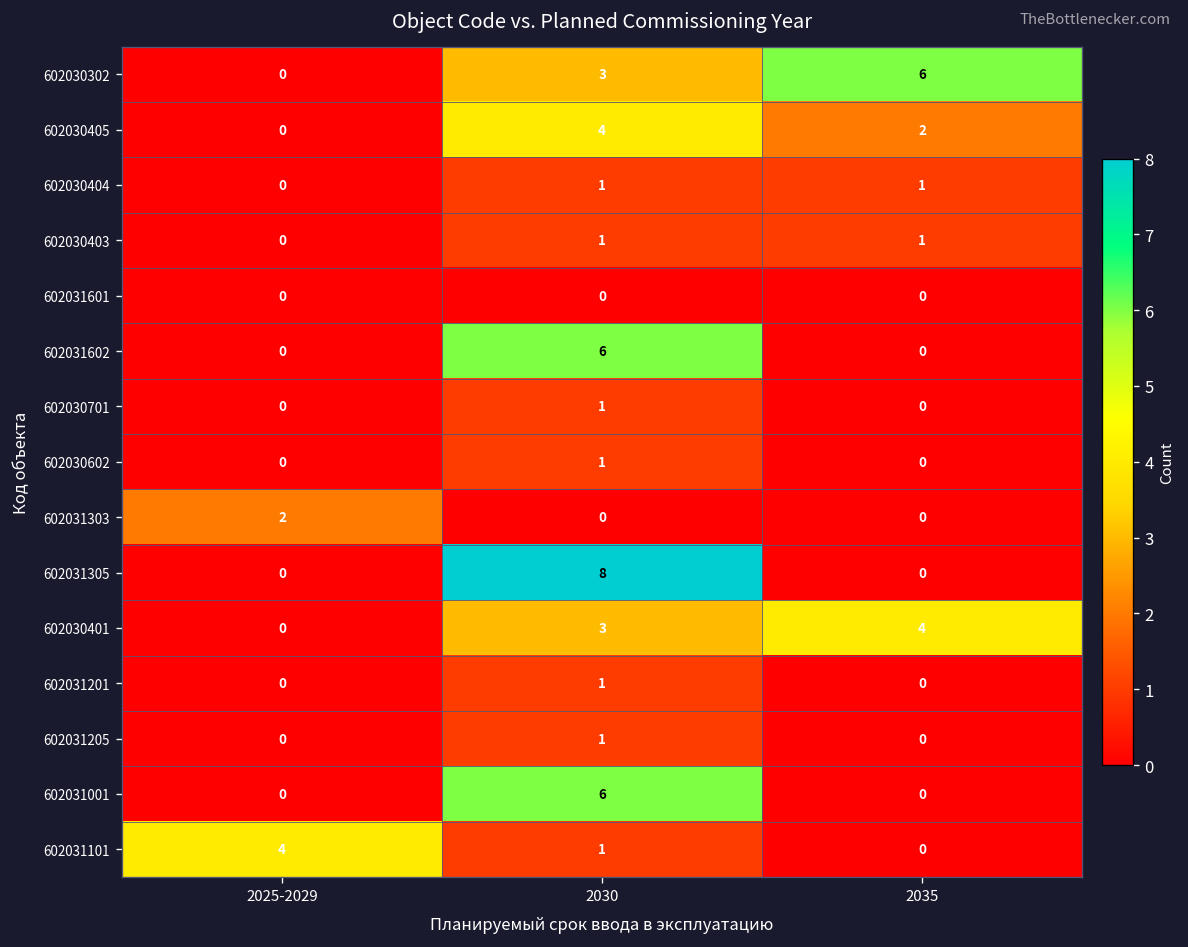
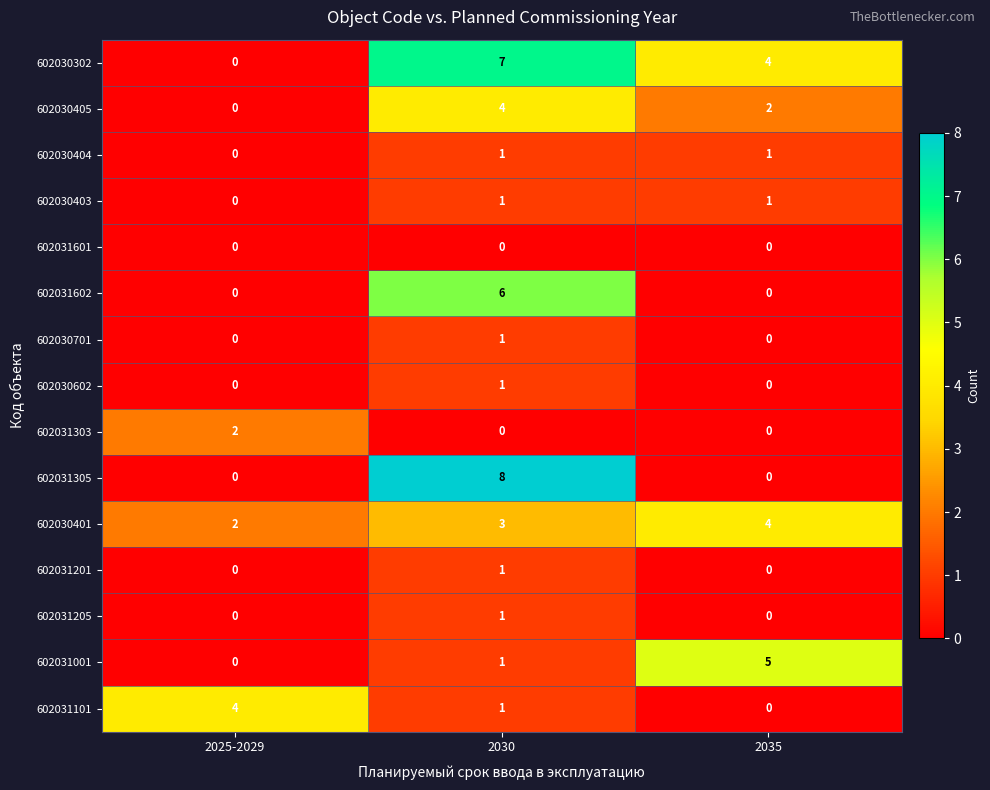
  {
    "602030302": {
      "2025-2029": 0,
-     "2030": 3,
-     "2035": 6
+     "2030": 7,
+     "2035": 4
    },
    "602030405": {
      "2025-2029": 0,
      "2030": 4,
      "2035": 2
    },
    "602030404": {
      "2025-2029": 0,
      "2030": 1,
      "2035": 1
    },
    "602030403": {
      "2025-2029": 0,
      "2030": 1,
      "2035": 1
    },
    "602031601": {
      "2025-2029": 0,
      "2030": 0,
      "2035": 0
    },
    "602031602": {
      "2025-2029": 0,
      "2030": 6,
      "2035": 0
    },
    "602030701": {
      "2025-2029": 0,
      "2030": 1,
      "2035": 0
    },
    "602030602": {
      "2025-2029": 0,
      "2030": 1,
      "2035": 0
    },
    "602031303": {
      "2025-2029": 2,
      "2030": 0,
      "2035": 0
    },
    "602031305": {
      "2025-2029": 0,
      "2030": 8,
      "2035": 0
    },
    "602030401": {
-     "2025-2029": 0,
+     "2025-2029": 2,
      "2030": 3,
      "2035": 4
    },
    "602031201": {
      "2025-2029": 0,
      "2030": 1,
      "2035": 0
    },
    "602031205": {
      "2025-2029": 0,
      "2030": 1,
      "2035": 0
    },
    "602031001": {
      "2025-2029": 0,
-     "2030": 6,
-     "2035": 0
+     "2030": 1,
+     "2035": 5
    },
    "602031101": {
      "2025-2029": 4,
      "2030": 1,
      "2035": 0
    }
  }
